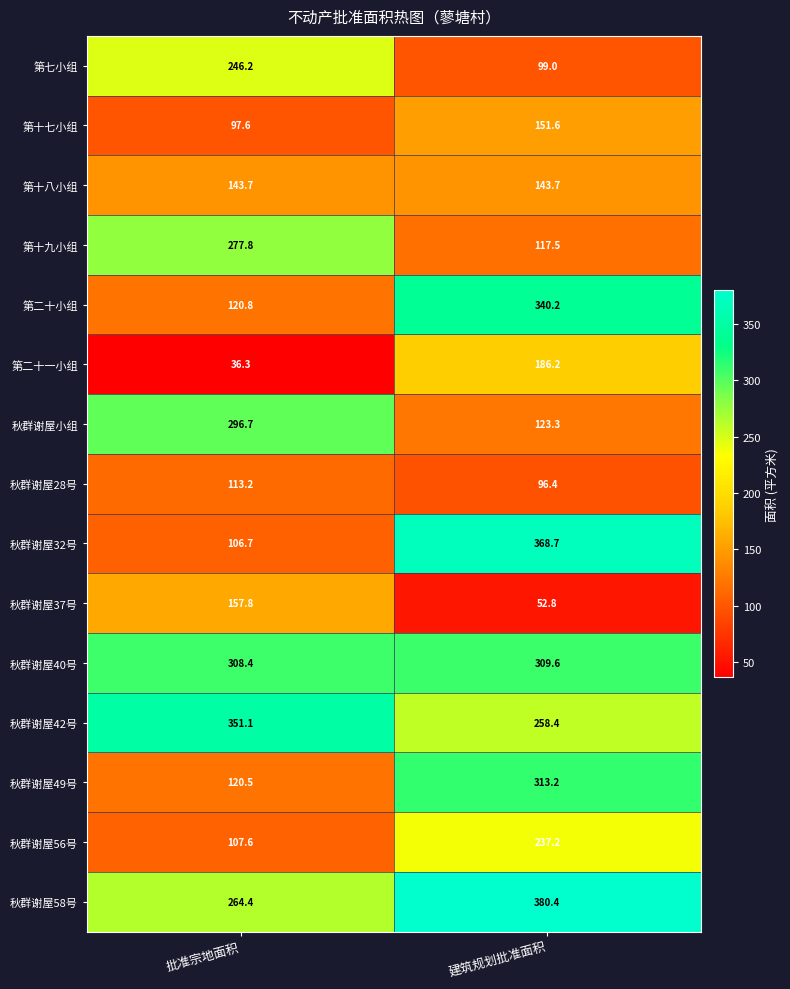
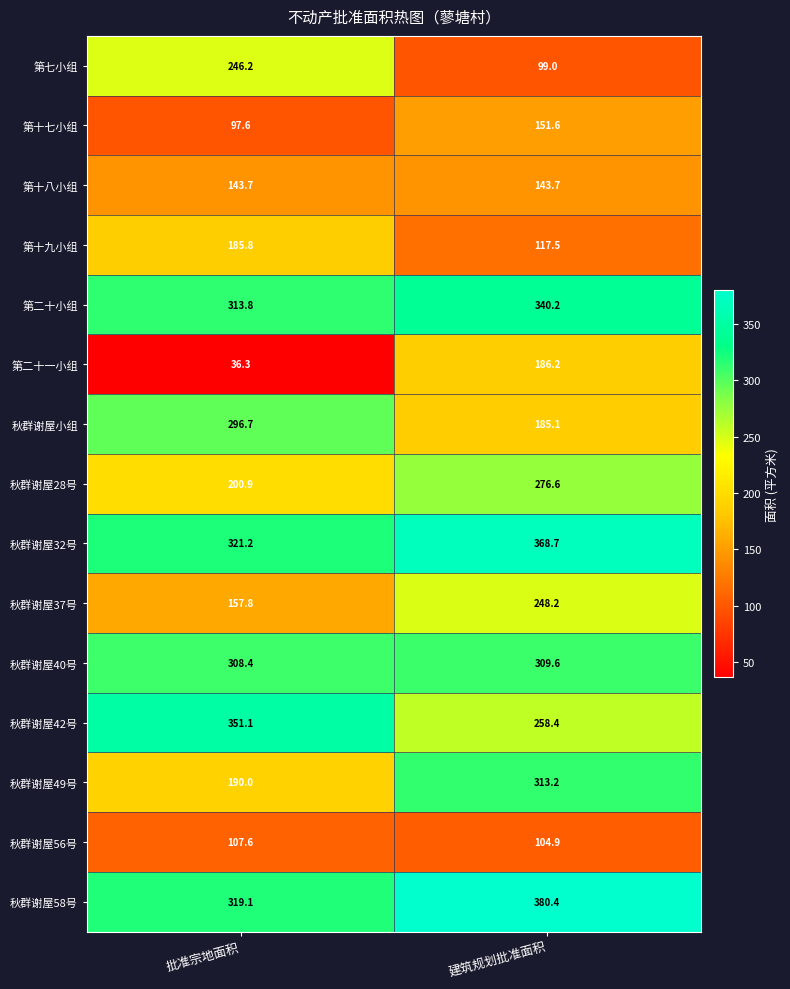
  {
    "第七小组": {
      "批准宗地面积": 246.2,
      "建筑规划批准面积": 99.0
    },
    "第十七小组": {
      "批准宗地面积": 97.6,
      "建筑规划批准面积": 151.6
    },
    "第十八小组": {
      "批准宗地面积": 143.7,
      "建筑规划批准面积": 143.7
    },
    "第十九小组": {
-     "批准宗地面积": 277.8,
+     "批准宗地面积": 185.8,
      "建筑规划批准面积": 117.5
    },
    "第二十小组": {
-     "批准宗地面积": 120.8,
+     "批准宗地面积": 313.8,
      "建筑规划批准面积": 340.2
    },
    "第二十一小组": {
      "批准宗地面积": 36.3,
      "建筑规划批准面积": 186.2
    },
    "秋群谢屋小组": {
      "批准宗地面积": 296.7,
-     "建筑规划批准面积": 123.3
+     "建筑规划批准面积": 185.1
    },
    "秋群谢屋28号": {
-     "批准宗地面积": 113.2,
-     "建筑规划批准面积": 96.4
+     "批准宗地面积": 200.9,
+     "建筑规划批准面积": 276.6
    },
    "秋群谢屋32号": {
-     "批准宗地面积": 106.7,
+     "批准宗地面积": 321.2,
      "建筑规划批准面积": 368.7
    },
    "秋群谢屋37号": {
      "批准宗地面积": 157.8,
-     "建筑规划批准面积": 52.8
+     "建筑规划批准面积": 248.2
    },
    "秋群谢屋40号": {
      "批准宗地面积": 308.4,
      "建筑规划批准面积": 309.6
    },
    "秋群谢屋42号": {
      "批准宗地面积": 351.1,
      "建筑规划批准面积": 258.4
    },
    "秋群谢屋49号": {
-     "批准宗地面积": 120.5,
+     "批准宗地面积": 190.0,
      "建筑规划批准面积": 313.2
    },
    "秋群谢屋56号": {
      "批准宗地面积": 107.6,
-     "建筑规划批准面积": 237.2
+     "建筑规划批准面积": 104.9
    },
    "秋群谢屋58号": {
-     "批准宗地面积": 264.4,
+     "批准宗地面积": 319.1,
      "建筑规划批准面积": 380.4
    }
  }
